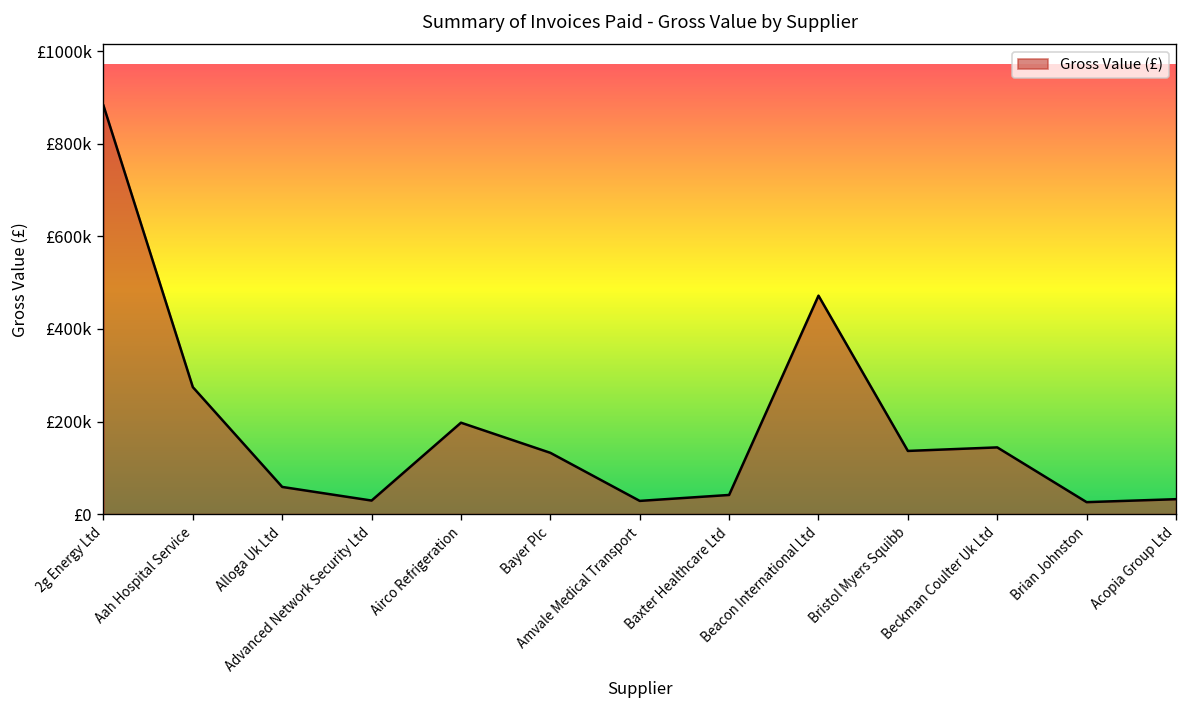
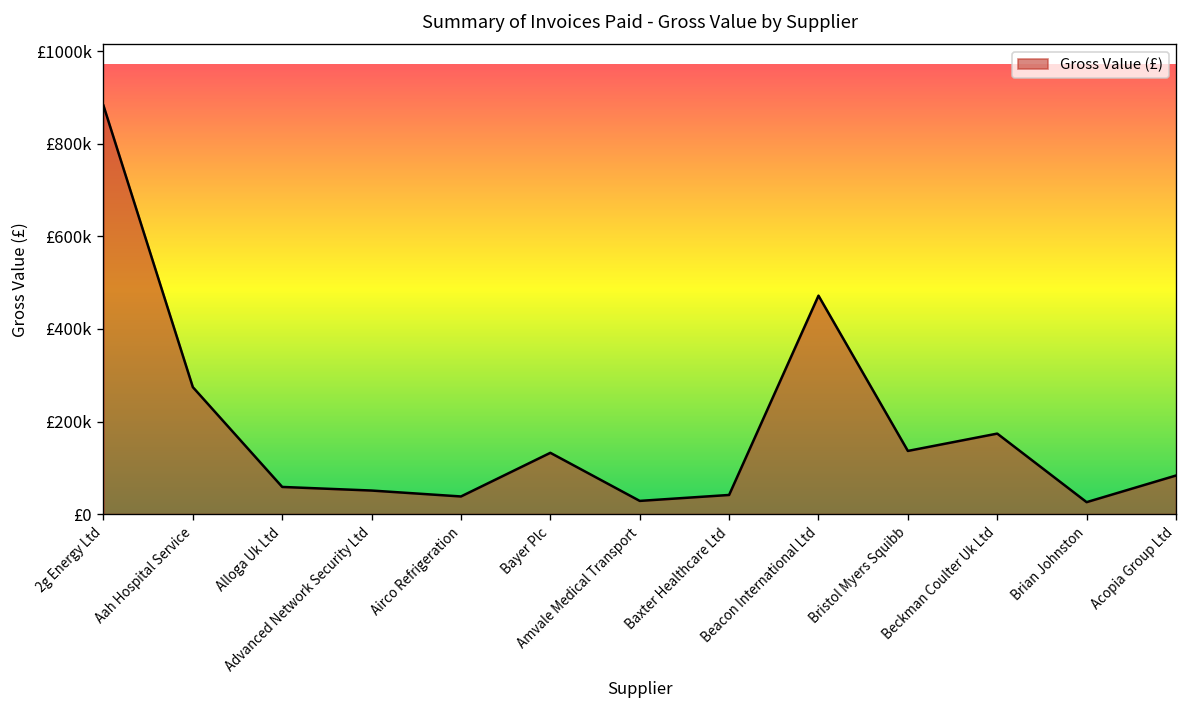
  {
    "2g Energy Ltd": "£880000",
    "Aah Hospital Service": "£270000",
    "Alloga Uk Ltd": "£60000",
-   "Advanced Network Security Ltd": "£30000",
-   "Airco Refrigeration": "£200000",
+   "Advanced Network Security Ltd": "£50000",
+   "Airco Refrigeration": "£40000",
    "Bayer Plc": "£130000",
    "Amvale Medical Transport": "£30000",
    "Baxter Healthcare Ltd": "£40000",
    "Beacon International Ltd": "£470000",
    "Bristol Myers Squibb": "£140000",
-   "Beckman Coulter Uk Ltd": "£140000",
+   "Beckman Coulter Uk Ltd": "£170000",
    "Brian Johnston": "£30000",
-   "Acopia Group Ltd": "£30000"
+   "Acopia Group Ltd": "£80000"
  }
